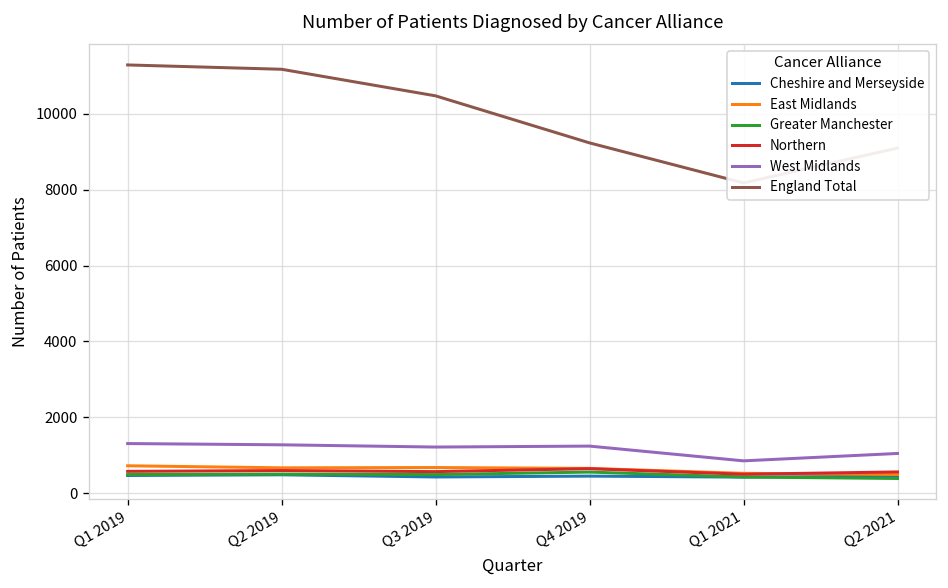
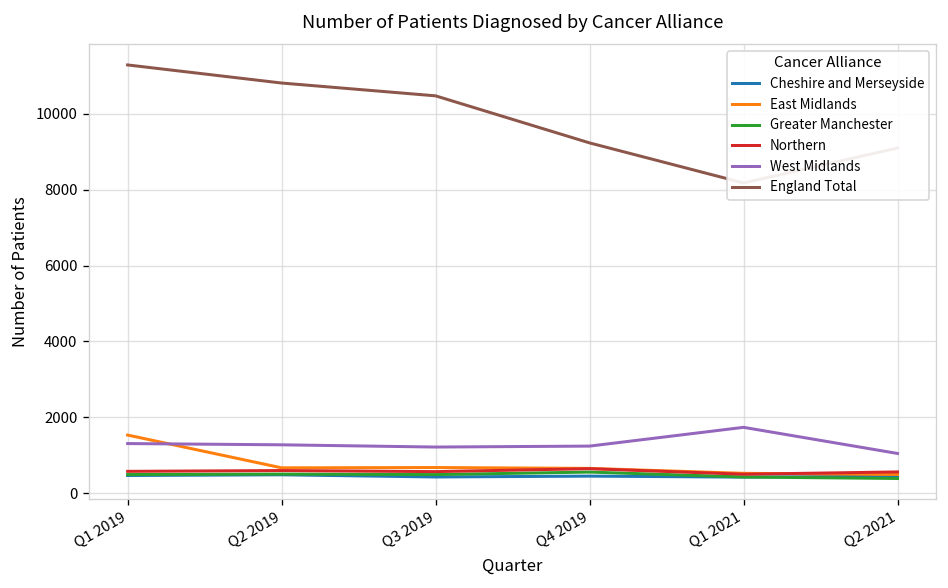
  {
    "Cheshire and Merseyside": {
      "Q4 2019": 400
    },
    "East Midlands": {
-     "Q1 2019": 700,
+     "Q1 2019": 1500,
      "Q3 2019": 700
    },
    "Greater Manchester": {
      "Q4 2019": 600
    },
    "Northern": {
      "Q1 2019": 600
    },
    "West Midlands": {
      "Q1 2019": 1300,
      "Q2 2019": 1300,
      "Q3 2019": 1200,
      "Q4 2019": 1200,
-     "Q1 2021": 800,
+     "Q1 2021": 1700,
      "Q2 2021": 1000
    },
    "England Total": {
      "Q1 2019": 11300,
-     "Q2 2019": 11200,
+     "Q2 2019": 10800,
      "Q3 2019": 10500,
      "Q4 2019": 9200
    }
  }
